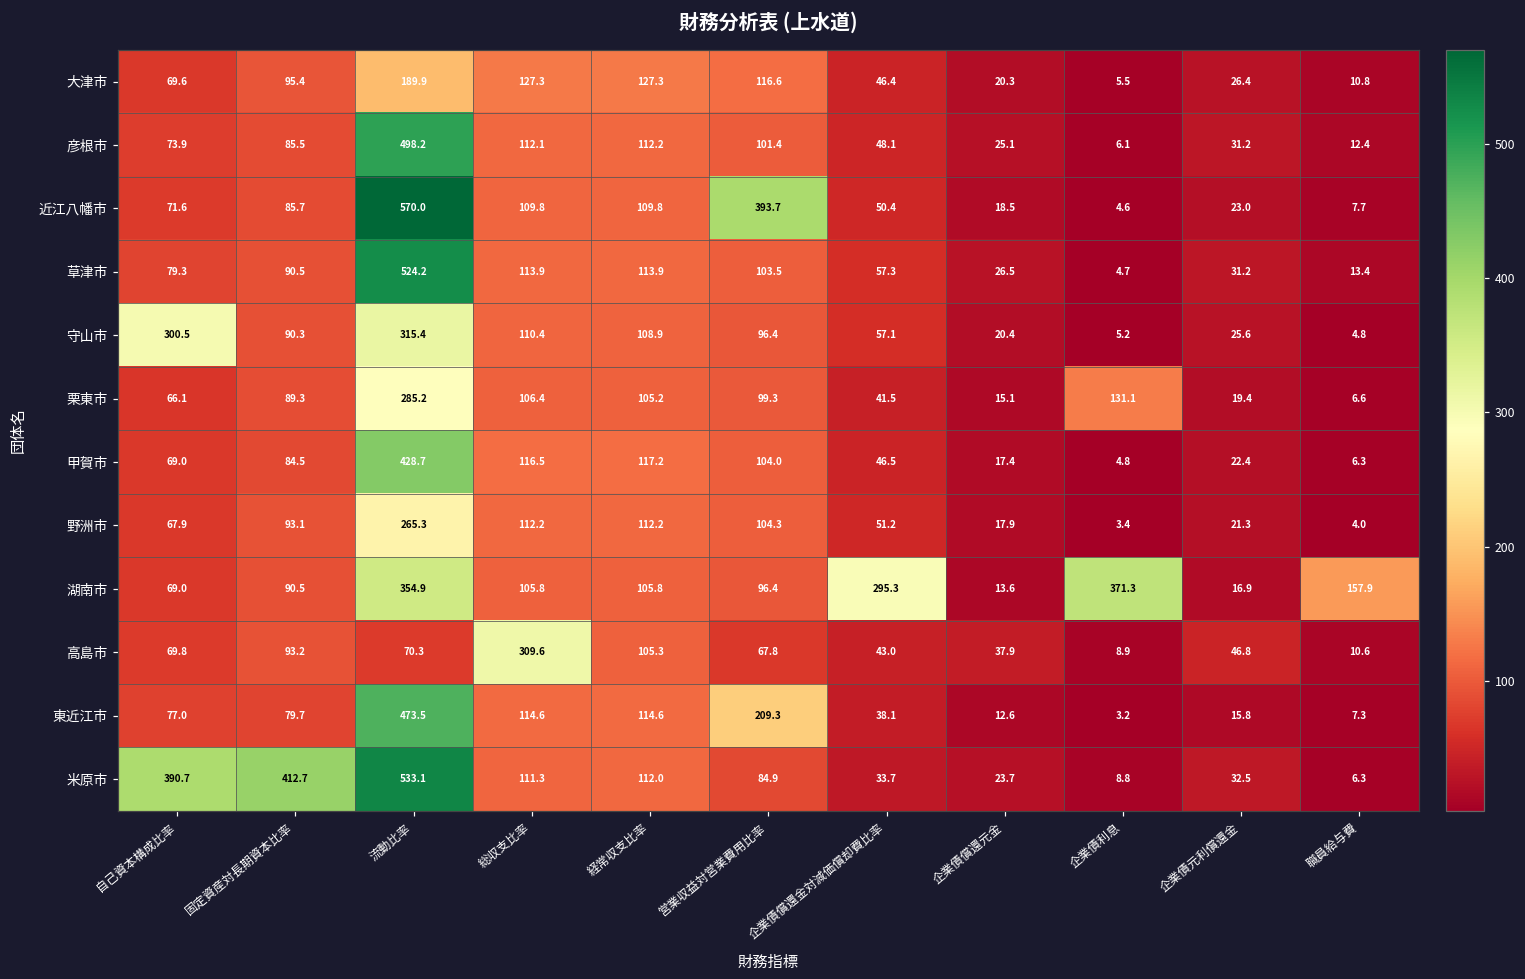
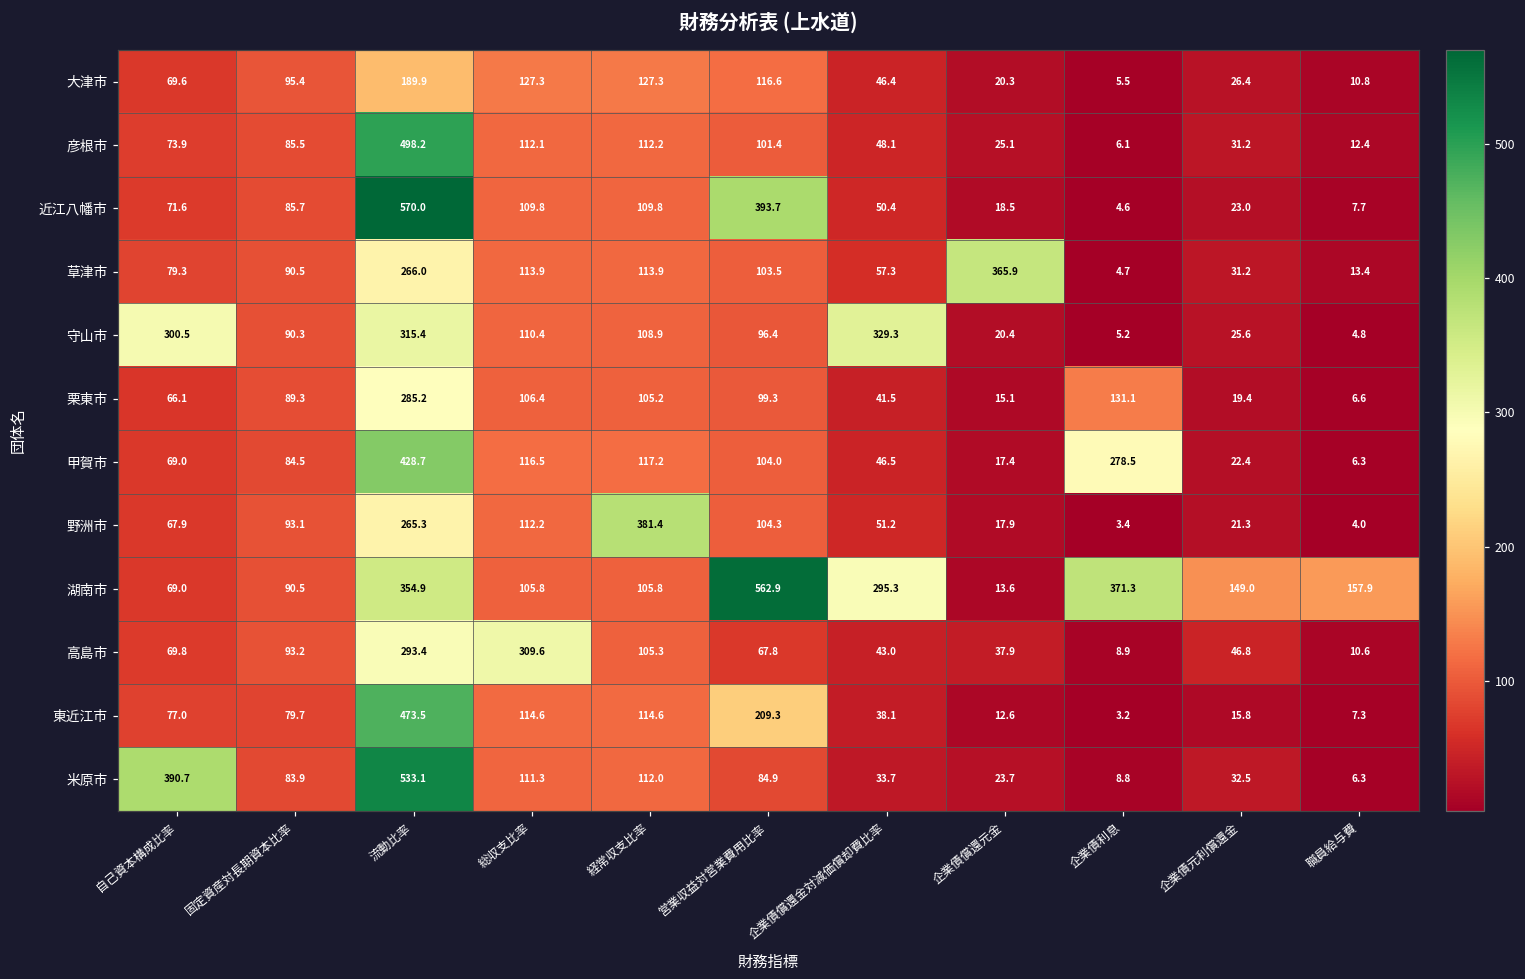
  {
    "大津市": {
      "自己資本構成比率": 69.6,
      "固定資産対長期資本比率": 95.4,
      "流動比率": 189.9,
      "総収支比率": 127.3,
      "経常収支比率": 127.3,
      "営業収益対営業費用比率": 116.6,
      "企業債償還金対減価償却費比率": 46.4,
      "企業債償還元金": 20.3,
      "企業債利息": 5.5,
      "企業債元利償還金": 26.4,
      "職員給与費": 10.8
    },
    "彦根市": {
      "自己資本構成比率": 73.9,
      "固定資産対長期資本比率": 85.5,
      "流動比率": 498.2,
      "総収支比率": 112.1,
      "経常収支比率": 112.2,
      "営業収益対営業費用比率": 101.4,
      "企業債償還金対減価償却費比率": 48.1,
      "企業債償還元金": 25.1,
      "企業債利息": 6.1,
      "企業債元利償還金": 31.2,
      "職員給与費": 12.4
    },
    "近江八幡市": {
      "自己資本構成比率": 71.6,
      "固定資産対長期資本比率": 85.7,
      "流動比率": 570.0,
      "総収支比率": 109.8,
      "経常収支比率": 109.8,
      "営業収益対営業費用比率": 393.7,
      "企業債償還金対減価償却費比率": 50.4,
      "企業債償還元金": 18.5,
      "企業債利息": 4.6,
      "企業債元利償還金": 23.0,
      "職員給与費": 7.7
    },
    "草津市": {
      "自己資本構成比率": 79.3,
      "固定資産対長期資本比率": 90.5,
-     "流動比率": 524.2,
+     "流動比率": 266.0,
      "総収支比率": 113.9,
      "経常収支比率": 113.9,
      "営業収益対営業費用比率": 103.5,
      "企業債償還金対減価償却費比率": 57.3,
-     "企業債償還元金": 26.5,
+     "企業債償還元金": 365.9,
      "企業債利息": 4.7,
      "企業債元利償還金": 31.2,
      "職員給与費": 13.4
    },
    "守山市": {
      "自己資本構成比率": 300.5,
      "固定資産対長期資本比率": 90.3,
      "流動比率": 315.4,
      "総収支比率": 110.4,
      "経常収支比率": 108.9,
      "営業収益対営業費用比率": 96.4,
-     "企業債償還金対減価償却費比率": 57.1,
+     "企業債償還金対減価償却費比率": 329.3,
      "企業債償還元金": 20.4,
      "企業債利息": 5.2,
      "企業債元利償還金": 25.6,
      "職員給与費": 4.8
    },
    "栗東市": {
      "自己資本構成比率": 66.1,
      "固定資産対長期資本比率": 89.3,
      "流動比率": 285.2,
      "総収支比率": 106.4,
      "経常収支比率": 105.2,
      "営業収益対営業費用比率": 99.3,
      "企業債償還金対減価償却費比率": 41.5,
      "企業債償還元金": 15.1,
      "企業債利息": 131.1,
      "企業債元利償還金": 19.4,
      "職員給与費": 6.6
    },
    "甲賀市": {
      "自己資本構成比率": 69.0,
      "固定資産対長期資本比率": 84.5,
      "流動比率": 428.7,
      "総収支比率": 116.5,
      "経常収支比率": 117.2,
      "営業収益対営業費用比率": 104.0,
      "企業債償還金対減価償却費比率": 46.5,
      "企業債償還元金": 17.4,
-     "企業債利息": 4.8,
+     "企業債利息": 278.5,
      "企業債元利償還金": 22.4,
      "職員給与費": 6.3
    },
    "野洲市": {
      "自己資本構成比率": 67.9,
      "固定資産対長期資本比率": 93.1,
      "流動比率": 265.3,
      "総収支比率": 112.2,
-     "経常収支比率": 112.2,
+     "経常収支比率": 381.4,
      "営業収益対営業費用比率": 104.3,
      "企業債償還金対減価償却費比率": 51.2,
      "企業債償還元金": 17.9,
      "企業債利息": 3.4,
      "企業債元利償還金": 21.3,
      "職員給与費": 4.0
    },
    "湖南市": {
      "自己資本構成比率": 69.0,
      "固定資産対長期資本比率": 90.5,
      "流動比率": 354.9,
      "総収支比率": 105.8,
      "経常収支比率": 105.8,
-     "営業収益対営業費用比率": 96.4,
+     "営業収益対営業費用比率": 562.9,
      "企業債償還金対減価償却費比率": 295.3,
      "企業債償還元金": 13.6,
      "企業債利息": 371.3,
-     "企業債元利償還金": 16.9,
+     "企業債元利償還金": 149.0,
      "職員給与費": 157.9
    },
    "高島市": {
      "自己資本構成比率": 69.8,
      "固定資産対長期資本比率": 93.2,
-     "流動比率": 70.3,
+     "流動比率": 293.4,
      "総収支比率": 309.6,
      "経常収支比率": 105.3,
      "営業収益対営業費用比率": 67.8,
      "企業債償還金対減価償却費比率": 43.0,
      "企業債償還元金": 37.9,
      "企業債利息": 8.9,
      "企業債元利償還金": 46.8,
      "職員給与費": 10.6
    },
    "東近江市": {
      "自己資本構成比率": 77.0,
      "固定資産対長期資本比率": 79.7,
      "流動比率": 473.5,
      "総収支比率": 114.6,
      "経常収支比率": 114.6,
      "営業収益対営業費用比率": 209.3,
      "企業債償還金対減価償却費比率": 38.1,
      "企業債償還元金": 12.6,
      "企業債利息": 3.2,
      "企業債元利償還金": 15.8,
      "職員給与費": 7.3
    },
    "米原市": {
      "自己資本構成比率": 390.7,
-     "固定資産対長期資本比率": 412.7,
+     "固定資産対長期資本比率": 83.9,
      "流動比率": 533.1,
      "総収支比率": 111.3,
      "経常収支比率": 112.0,
      "営業収益対営業費用比率": 84.9,
      "企業債償還金対減価償却費比率": 33.7,
      "企業債償還元金": 23.7,
      "企業債利息": 8.8,
      "企業債元利償還金": 32.5,
      "職員給与費": 6.3
    }
  }
